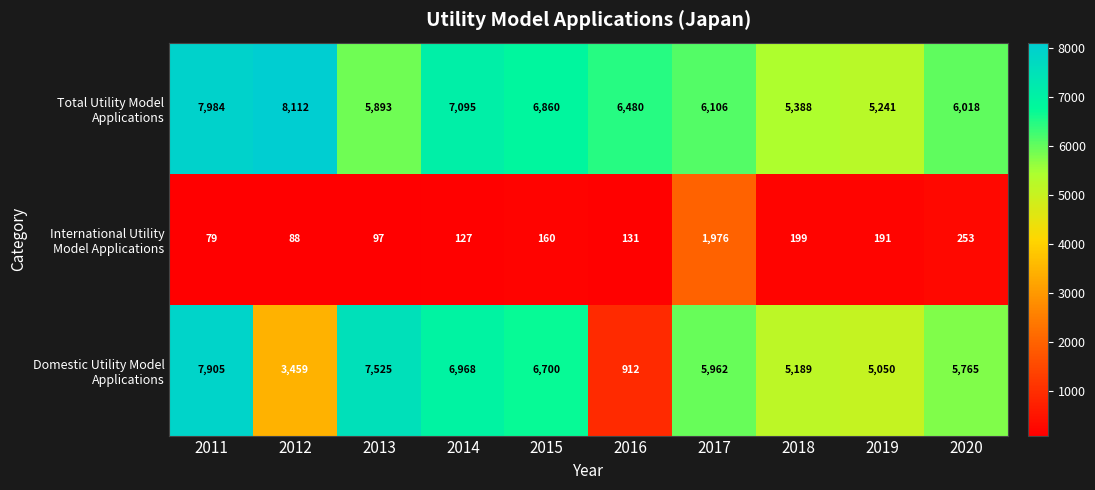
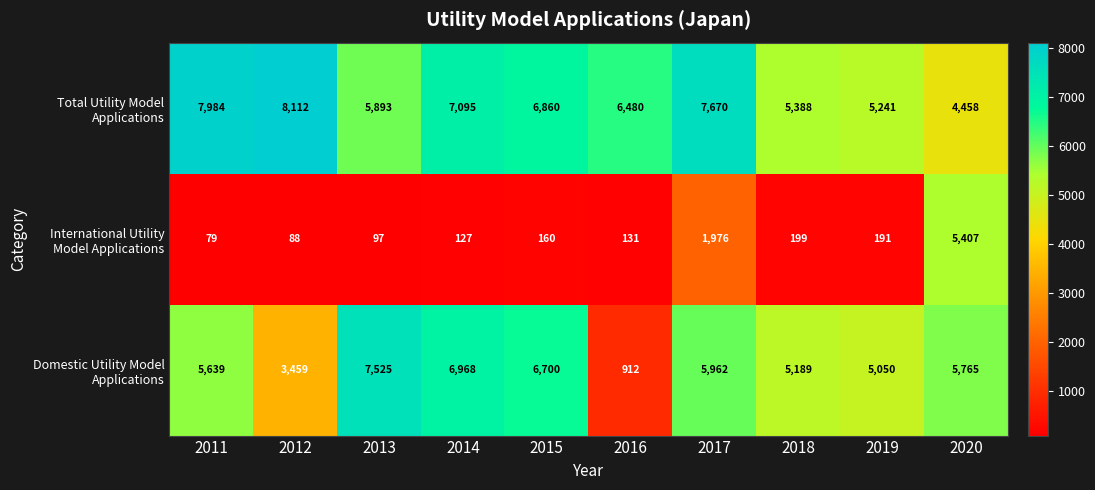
  {
    "Total Utility Model Applications": {
      "2011": "7,984",
      "2012": "8,112",
      "2013": "5,893",
      "2014": "7,095",
      "2015": "6,860",
      "2016": "6,480",
-     "2017": "6,106",
+     "2017": "7,670",
      "2018": "5,388",
      "2019": "5,241",
-     "2020": "6,018"
+     "2020": "4,458"
    },
    "International Utility Model Applications": {
      "2011": "79",
      "2012": "88",
      "2013": "97",
      "2014": "127",
      "2015": "160",
      "2016": "131",
      "2017": "1,976",
      "2018": "199",
      "2019": "191",
-     "2020": "253"
+     "2020": "5,407"
    },
    "Domestic Utility Model Applications": {
-     "2011": "7,905",
+     "2011": "5,639",
      "2012": "3,459",
      "2013": "7,525",
      "2014": "6,968",
      "2015": "6,700",
      "2016": "912",
      "2017": "5,962",
      "2018": "5,189",
      "2019": "5,050",
      "2020": "5,765"
    }
  }
